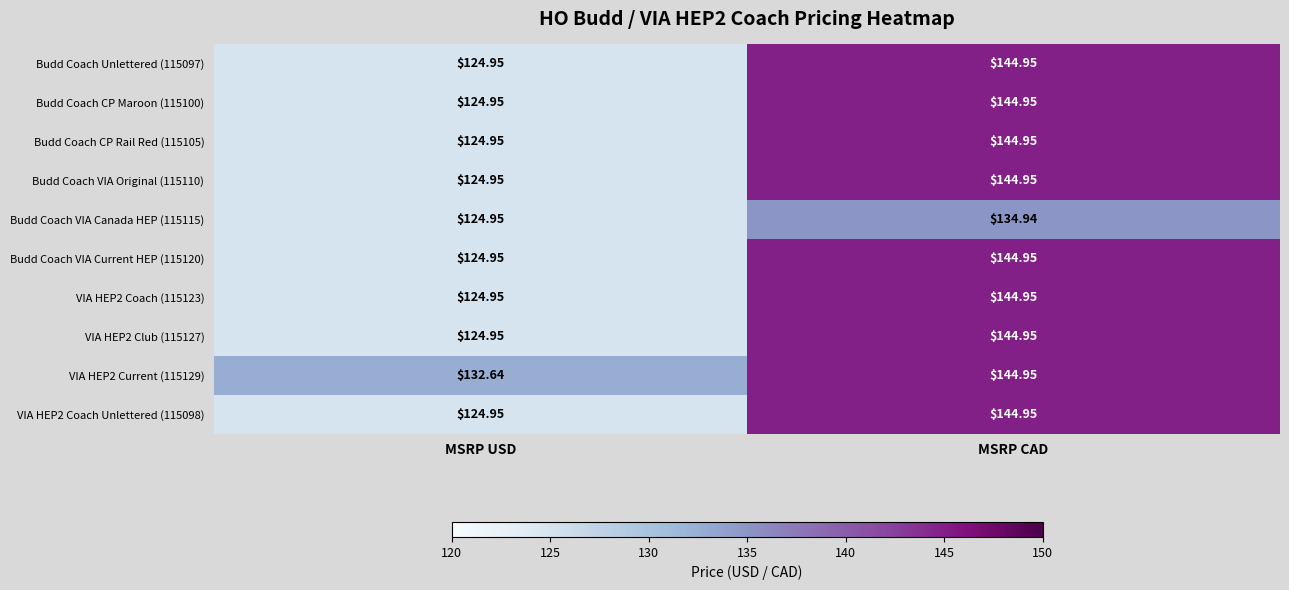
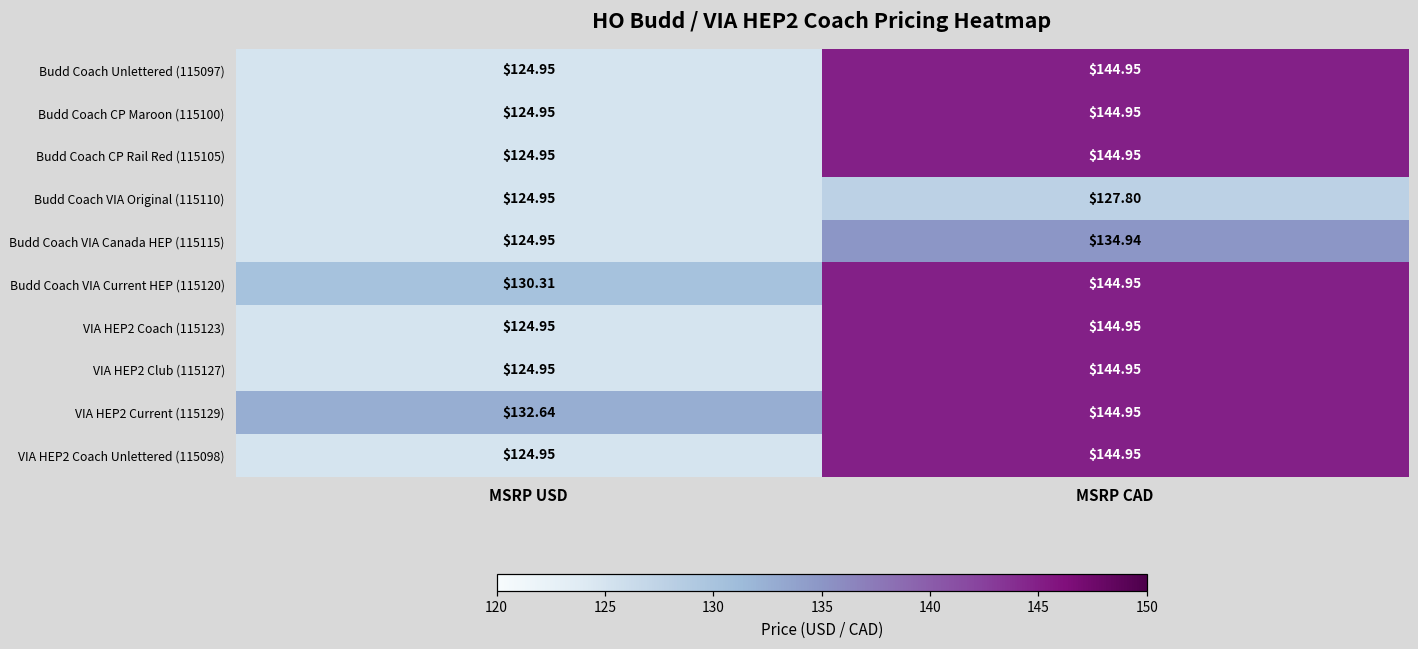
  {
    "Budd Coach Unlettered (115097)": {
      "MSRP USD": "$124.95",
      "MSRP CAD": "$144.95"
    },
    "Budd Coach CP Maroon (115100)": {
      "MSRP USD": "$124.95",
      "MSRP CAD": "$144.95"
    },
    "Budd Coach CP Rail Red (115105)": {
      "MSRP USD": "$124.95",
      "MSRP CAD": "$144.95"
    },
    "Budd Coach VIA Original (115110)": {
      "MSRP USD": "$124.95",
-     "MSRP CAD": "$144.95"
+     "MSRP CAD": "$127.80"
    },
    "Budd Coach VIA Canada HEP (115115)": {
      "MSRP USD": "$124.95",
      "MSRP CAD": "$134.94"
    },
    "Budd Coach VIA Current HEP (115120)": {
-     "MSRP USD": "$124.95",
+     "MSRP USD": "$130.31",
      "MSRP CAD": "$144.95"
    },
    "VIA HEP2 Coach (115123)": {
      "MSRP USD": "$124.95",
      "MSRP CAD": "$144.95"
    },
    "VIA HEP2 Club (115127)": {
      "MSRP USD": "$124.95",
      "MSRP CAD": "$144.95"
    },
    "VIA HEP2 Current (115129)": {
      "MSRP USD": "$132.64",
      "MSRP CAD": "$144.95"
    },
    "VIA HEP2 Coach Unlettered (115098)": {
      "MSRP USD": "$124.95",
      "MSRP CAD": "$144.95"
    }
  }
